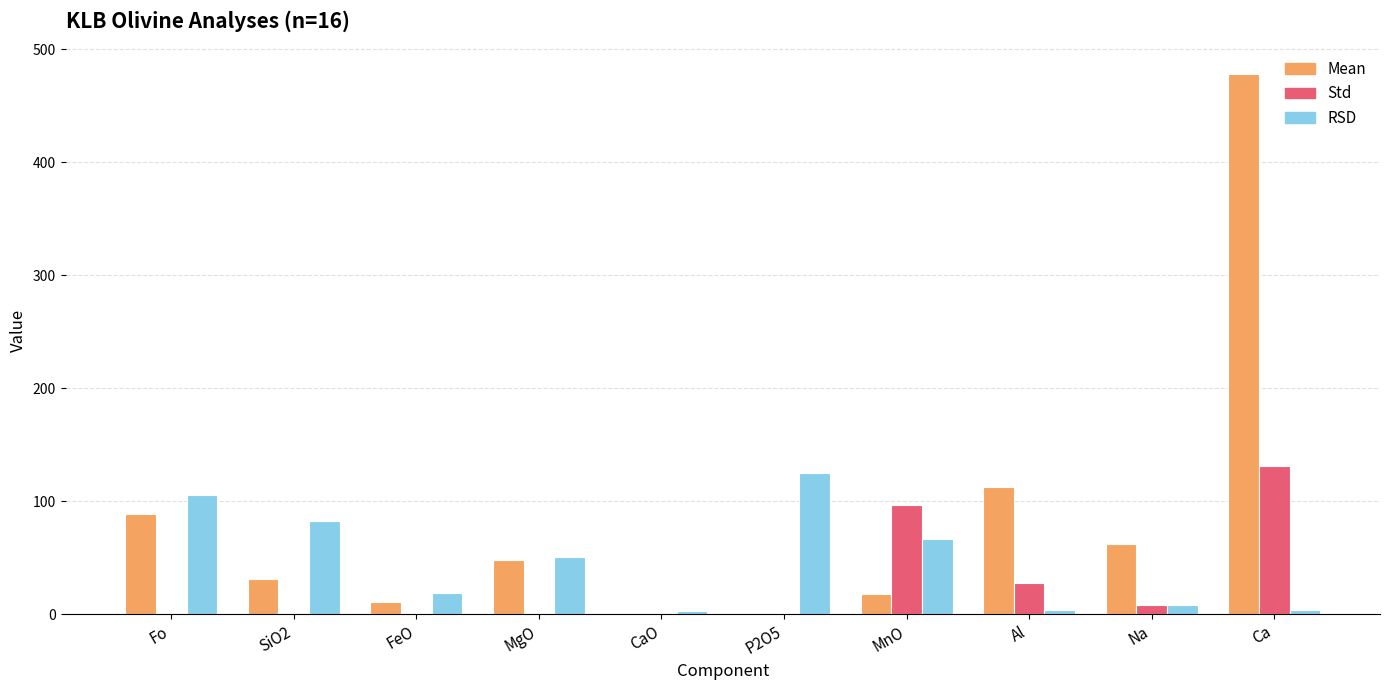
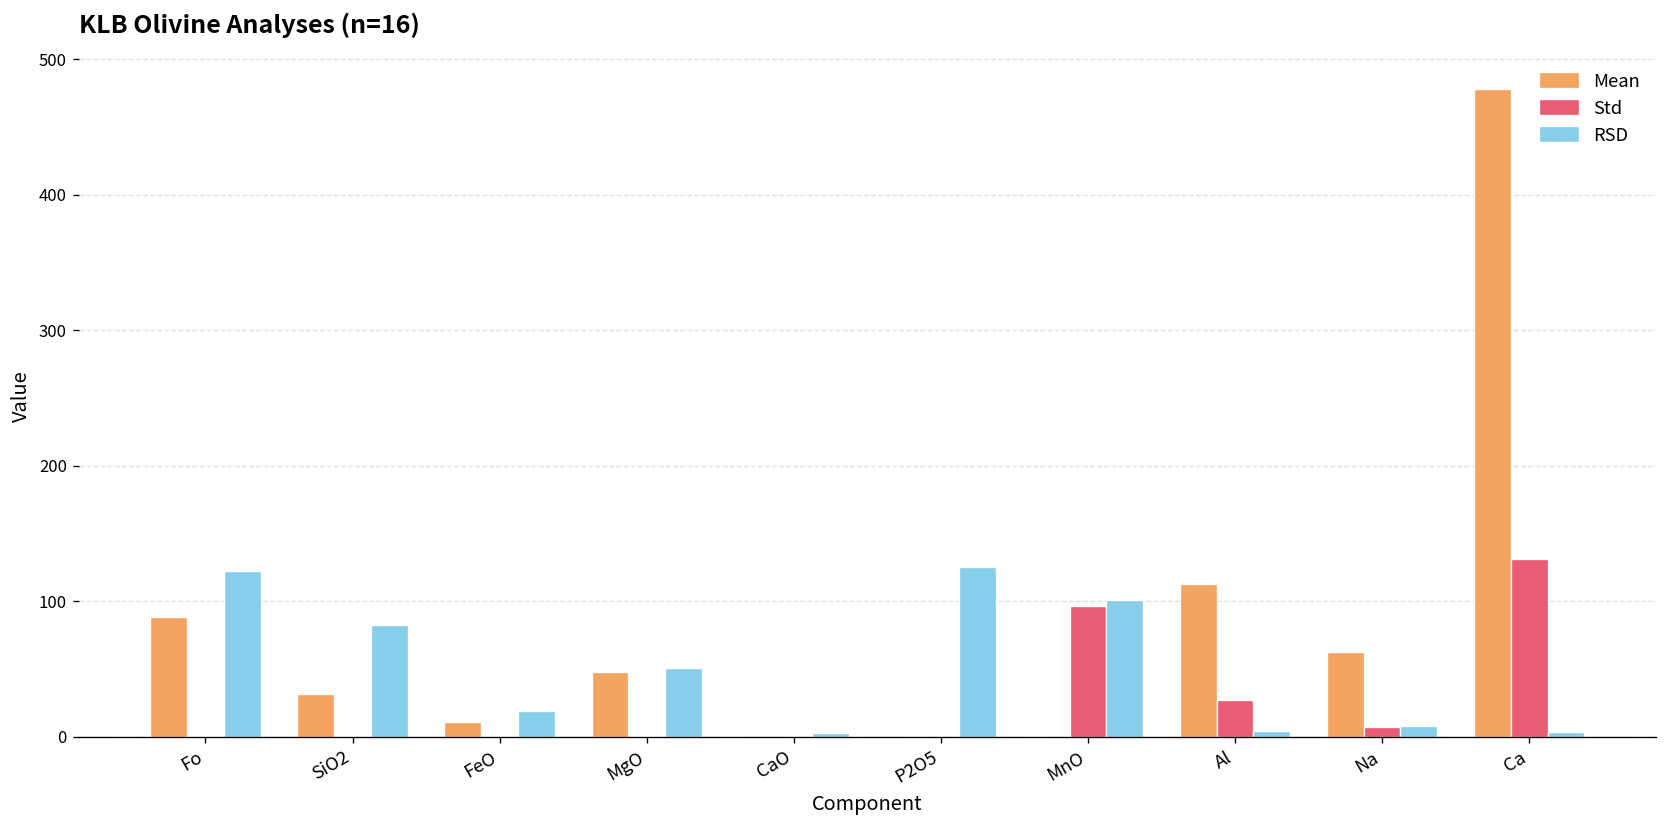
  {
    "Mean": {
      "Fo": 89,
      "SiO2": 31,
      "FeO": 11,
      "MgO": 48,
-     "MnO": 18,
+     "MnO": 0,
      "Al": 112,
      "Na": 63,
      "Ca": 478
    },
    "Std": {
      "MnO": 96,
      "Al": 28,
      "Na": 8,
      "Ca": 131
    },
    "RSD": {
-     "Fo": 106,
+     "Fo": 123,
      "SiO2": 83,
      "FeO": 19,
      "MgO": 51,
      "CaO": 3,
      "P2O5": 125,
-     "MnO": 67,
+     "MnO": 101,
      "Al": 4,
      "Na": 8,
      "Ca": 4
    }
  }
